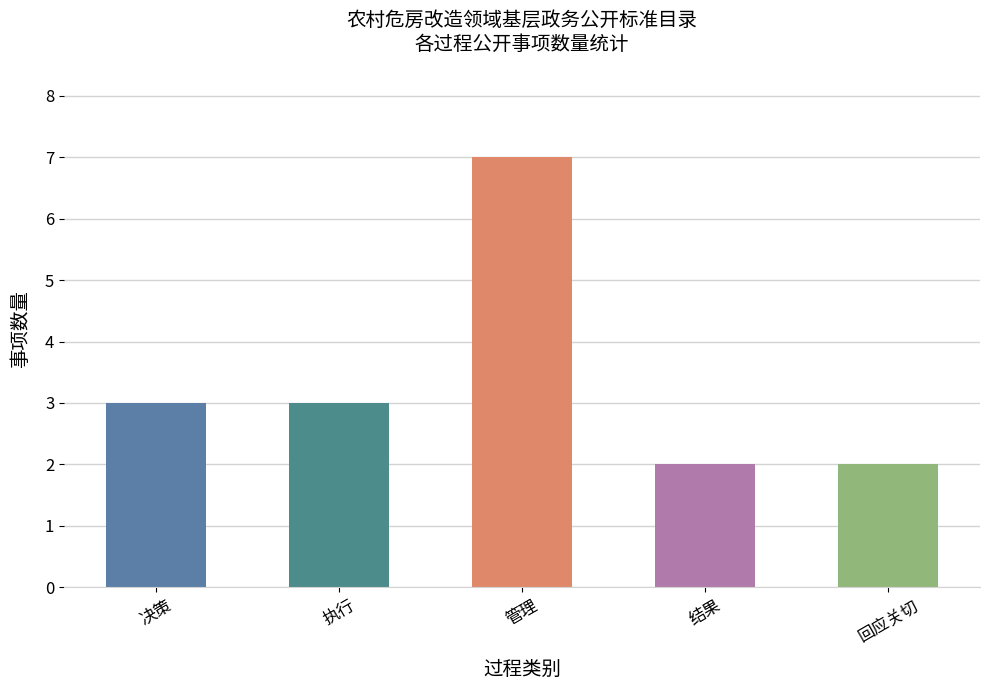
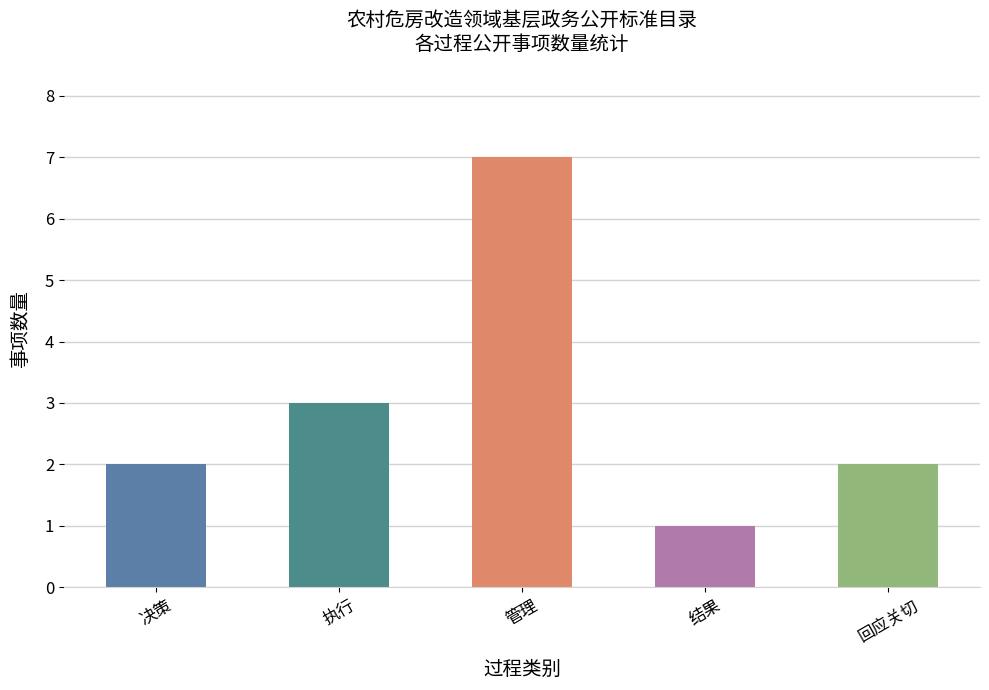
  {
-   "决策": 3,
+   "决策": 2,
    "执行": 3,
    "管理": 7,
-   "结果": 2,
+   "结果": 1,
    "回应关切": 2
  }
